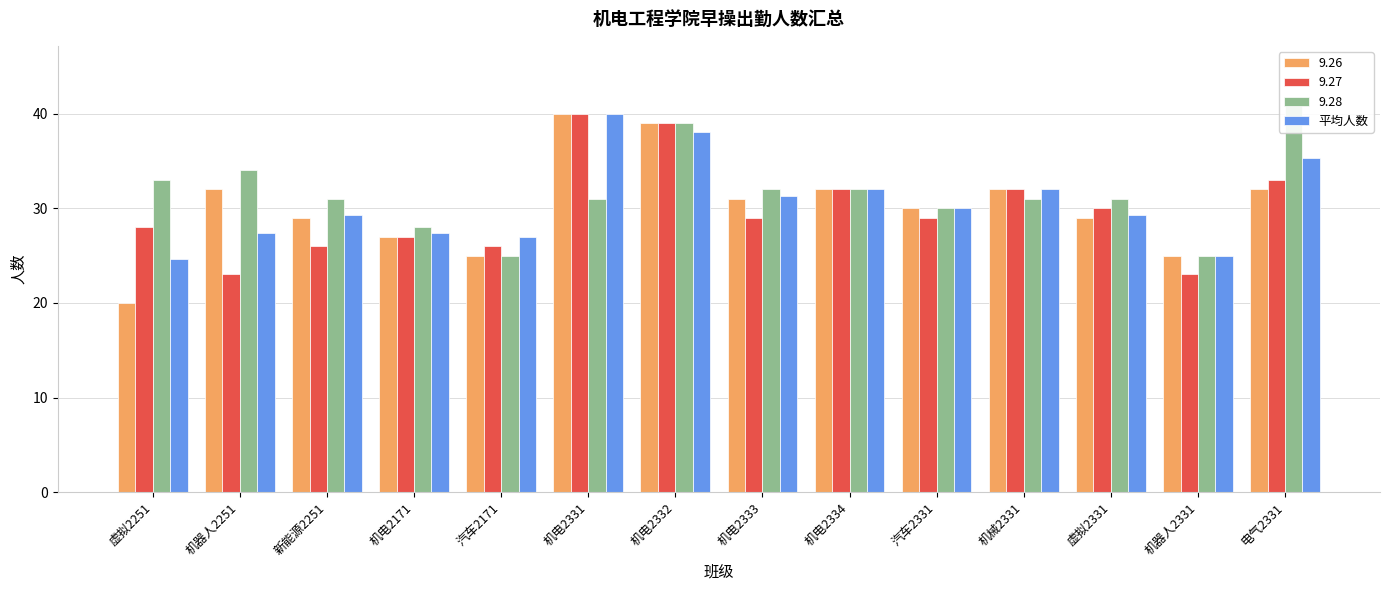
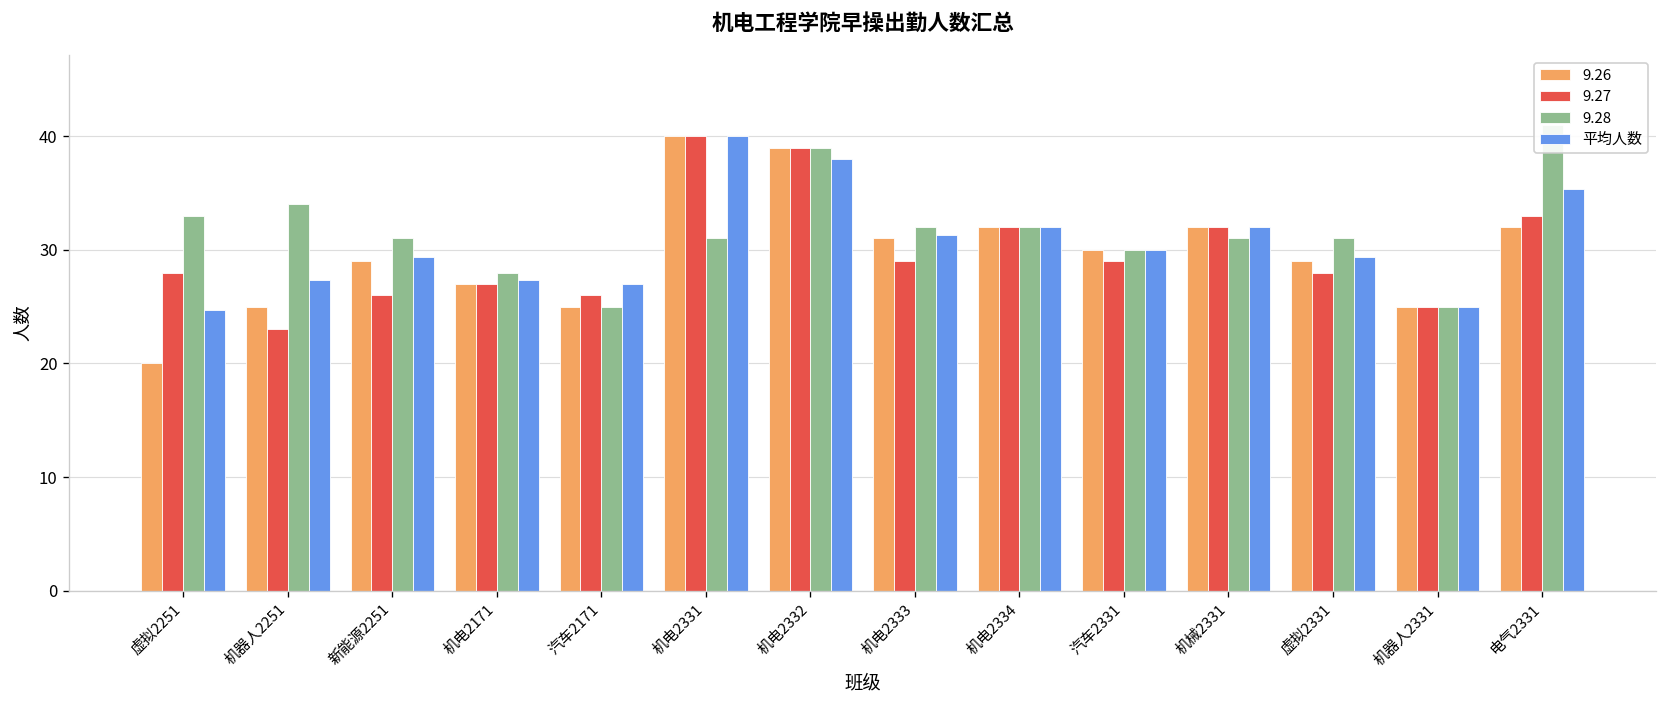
  {
    "9.26": {
      "虚拟2251": 20,
-     "机器人2251": 32,
+     "机器人2251": 25,
      "新能源2251": 29,
      "机电2171": 27,
      "汽车2171": 25,
      "机电2331": 40,
      "机电2332": 39,
      "机电2333": 31,
      "机电2334": 32,
      "汽车2331": 30,
      "机械2331": 32,
      "虚拟2331": 29,
      "机器人2331": 25,
      "电气2331": 32
    },
    "9.27": {
      "虚拟2251": 28,
      "机器人2251": 23,
      "新能源2251": 26,
      "机电2171": 27,
      "汽车2171": 26,
      "机电2331": 40,
      "机电2332": 39,
      "机电2333": 29,
      "机电2334": 32,
      "汽车2331": 29,
      "机械2331": 32,
-     "虚拟2331": 30,
-     "机器人2331": 23,
+     "虚拟2331": 28,
+     "机器人2331": 25,
      "电气2331": 33
    },
    "9.28": {
      "虚拟2251": 33,
      "机器人2251": 34,
      "新能源2251": 31,
      "机电2171": 28,
      "汽车2171": 25,
      "机电2331": 31,
      "机电2332": 39,
      "机电2333": 32,
      "机电2334": 32,
      "汽车2331": 30,
      "机械2331": 31,
      "虚拟2331": 31,
      "机器人2331": 25
    },
    "平均人数": {
      "虚拟2251": 25,
      "机器人2251": 27,
      "新能源2251": 29,
      "机电2171": 27,
      "汽车2171": 27,
      "机电2331": 40,
      "机电2332": 38,
      "机电2333": 31,
      "机电2334": 32,
      "汽车2331": 30,
      "机械2331": 32,
      "虚拟2331": 29,
      "机器人2331": 25,
      "电气2331": 35
    }
  }
